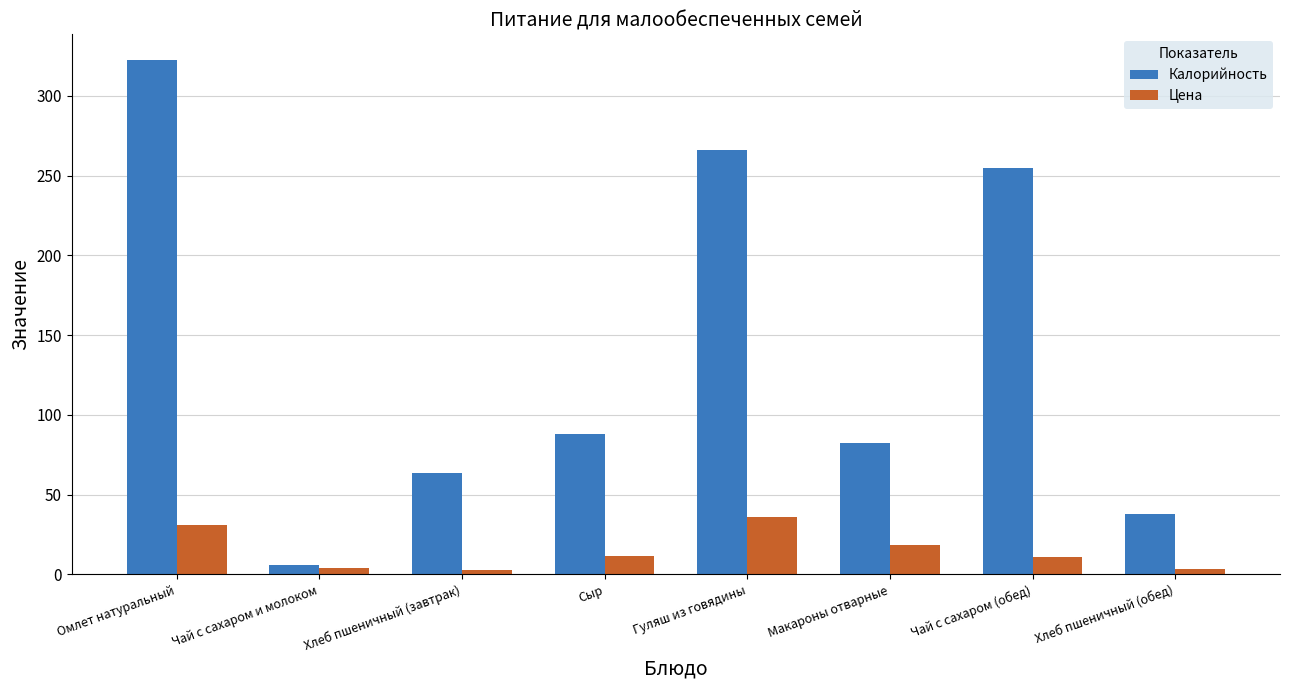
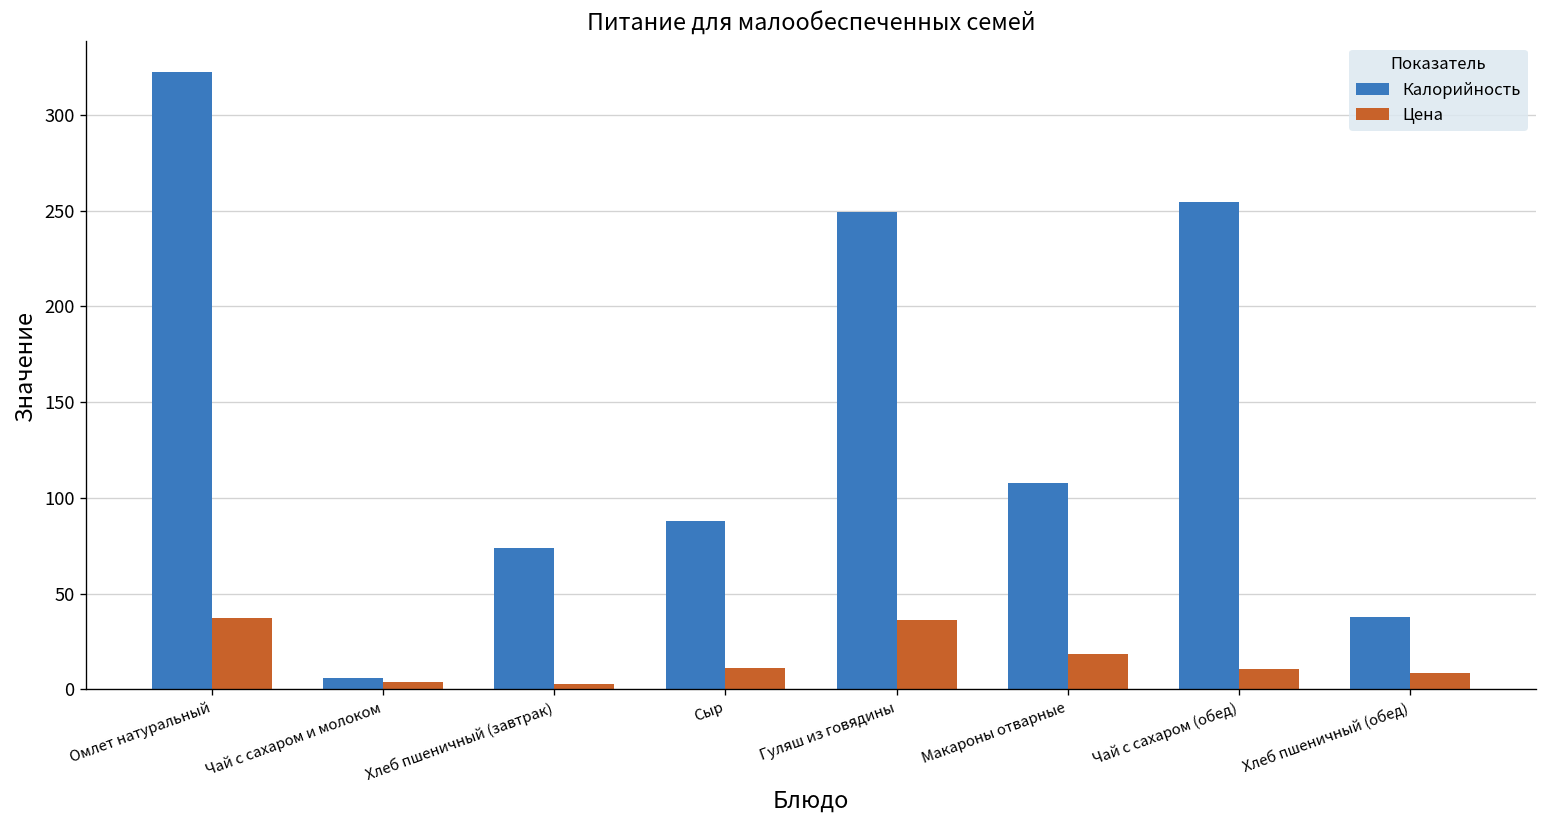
  {
    "Калорийность": {
      "Омлет натуральный": 322,
      "Чай с сахаром и молоком": 6,
-     "Хлеб пшеничный (завтрак)": 64,
+     "Хлеб пшеничный (завтрак)": 74,
      "Сыр": 88,
-     "Гуляш из говядины": 266,
-     "Макароны отварные": 83,
+     "Гуляш из говядины": 249,
+     "Макароны отварные": 108,
      "Чай с сахаром (обед)": 255,
      "Хлеб пшеничный (обед)": 38
    },
    "Цена": {
-     "Омлет натуральный": 31,
+     "Омлет натуральный": 37,
      "Чай с сахаром и молоком": 4,
      "Хлеб пшеничный (завтрак)": 3,
      "Сыр": 11,
      "Гуляш из говядины": 36,
      "Макароны отварные": 19,
      "Чай с сахаром (обед)": 11,
-     "Хлеб пшеничный (обед)": 3
+     "Хлеб пшеничный (обед)": 8
    }
  }
